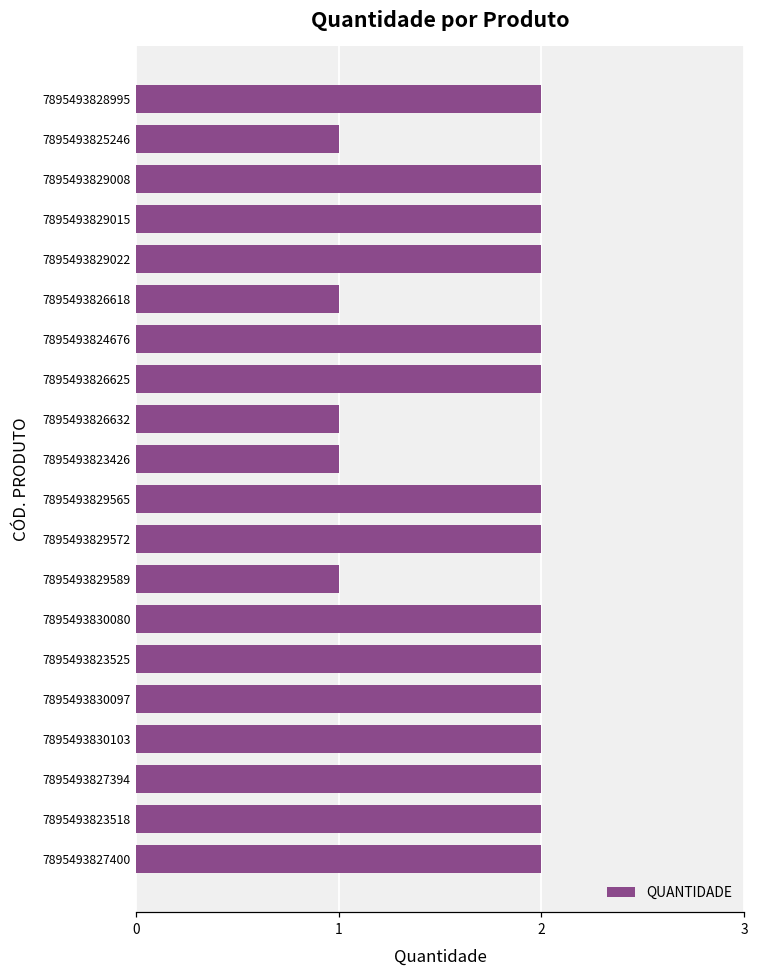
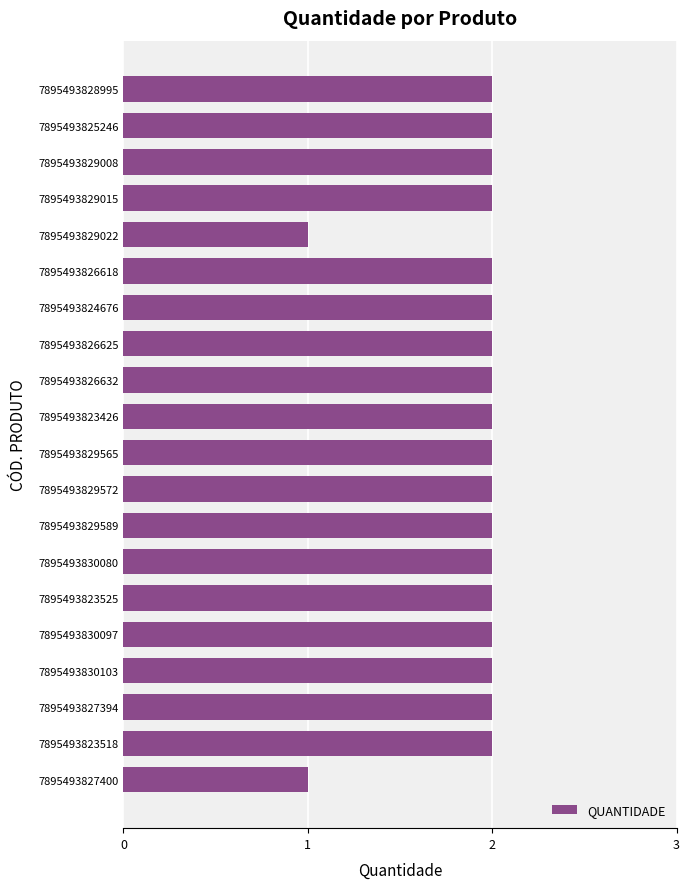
  {
    "7895493828995": 2,
-   "7895493825246": 1,
+   "7895493825246": 2,
    "7895493829008": 2,
    "7895493829015": 2,
-   "7895493829022": 2,
-   "7895493826618": 1,
+   "7895493829022": 1,
+   "7895493826618": 2,
    "7895493824676": 2,
    "7895493826625": 2,
-   "7895493826632": 1,
-   "7895493823426": 1,
+   "7895493826632": 2,
+   "7895493823426": 2,
    "7895493829565": 2,
    "7895493829572": 2,
-   "7895493829589": 1,
+   "7895493829589": 2,
    "7895493830080": 2,
    "7895493823525": 2,
    "7895493830097": 2,
    "7895493830103": 2,
    "7895493827394": 2,
    "7895493823518": 2,
-   "7895493827400": 2
+   "7895493827400": 1
  }
